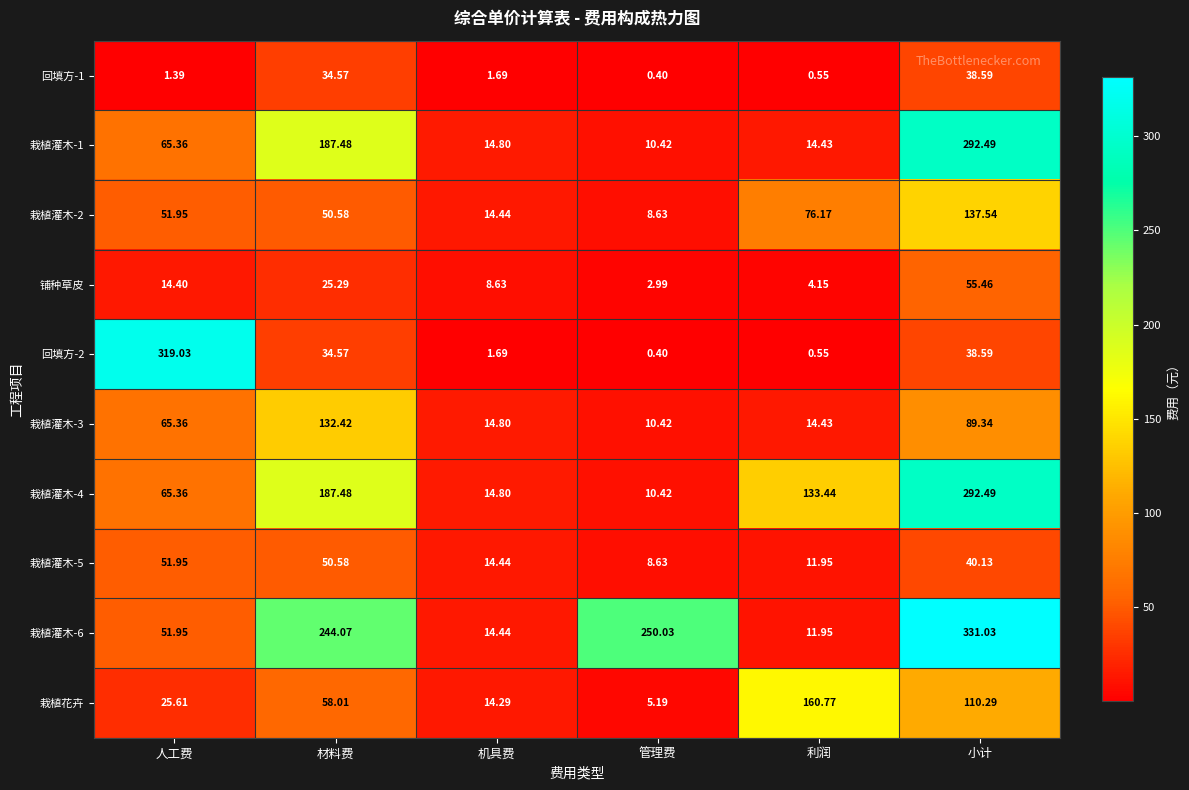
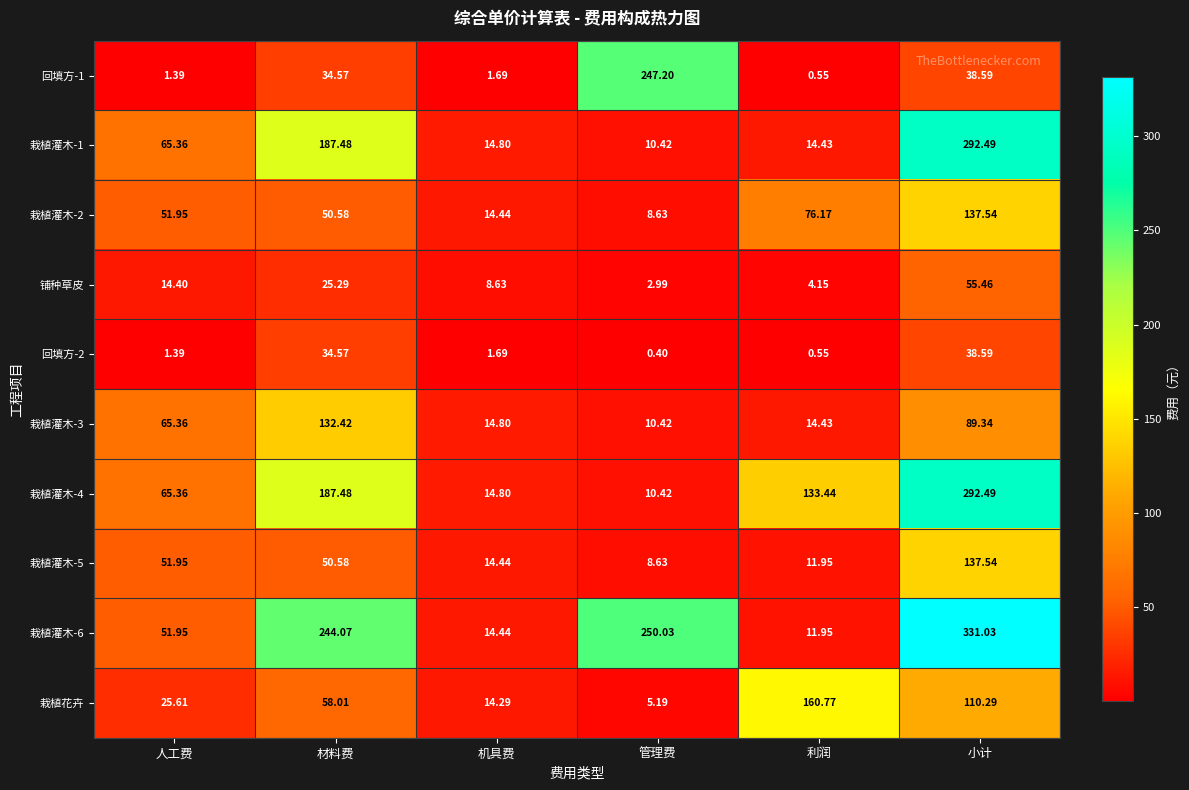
  {
    "回填方-1": {
      "人工费": 1.39,
      "材料费": 34.57,
      "机具费": 1.69,
-     "管理费": 0.40,
+     "管理费": 247.20,
      "利润": 0.55
    },
    "栽植灌木-1": {
      "人工费": 65.36,
      "材料费": 187.48,
      "机具费": 14.80,
      "管理费": 10.42,
      "利润": 14.43,
      "小计": 292.49
    },
    "栽植灌木-2": {
      "人工费": 51.95,
      "材料费": 50.58,
      "机具费": 14.44,
      "管理费": 8.63,
      "利润": 76.17,
      "小计": 137.54
    },
    "铺种草皮": {
      "人工费": 14.40,
      "材料费": 25.29,
      "机具费": 8.63,
      "管理费": 2.99,
      "利润": 4.15,
      "小计": 55.46
    },
    "回填方-2": {
-     "人工费": 319.03,
+     "人工费": 1.39,
      "材料费": 34.57,
      "机具费": 1.69,
      "管理费": 0.40,
      "利润": 0.55,
      "小计": 38.59
    },
    "栽植灌木-3": {
      "人工费": 65.36,
      "材料费": 132.42,
      "机具费": 14.80,
      "管理费": 10.42,
      "利润": 14.43,
      "小计": 89.34
    },
    "栽植灌木-4": {
      "人工费": 65.36,
      "材料费": 187.48,
      "机具费": 14.80,
      "管理费": 10.42,
      "利润": 133.44,
      "小计": 292.49
    },
    "栽植灌木-5": {
      "人工费": 51.95,
      "材料费": 50.58,
      "机具费": 14.44,
      "管理费": 8.63,
      "利润": 11.95,
-     "小计": 40.13
+     "小计": 137.54
    },
    "栽植灌木-6": {
      "人工费": 51.95,
      "材料费": 244.07,
      "机具费": 14.44,
      "管理费": 250.03,
      "利润": 11.95,
      "小计": 331.03
    },
    "栽植花卉": {
      "人工费": 25.61,
      "材料费": 58.01,
      "机具费": 14.29,
      "管理费": 5.19,
      "利润": 160.77,
      "小计": 110.29
    }
  }
